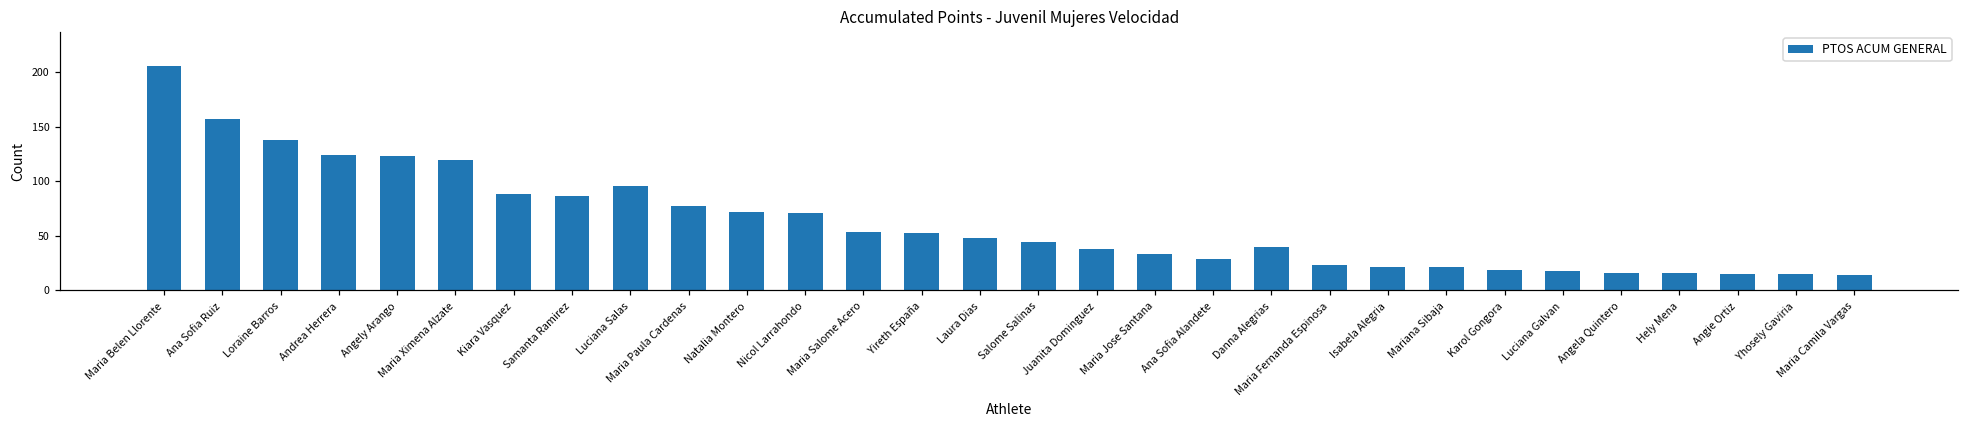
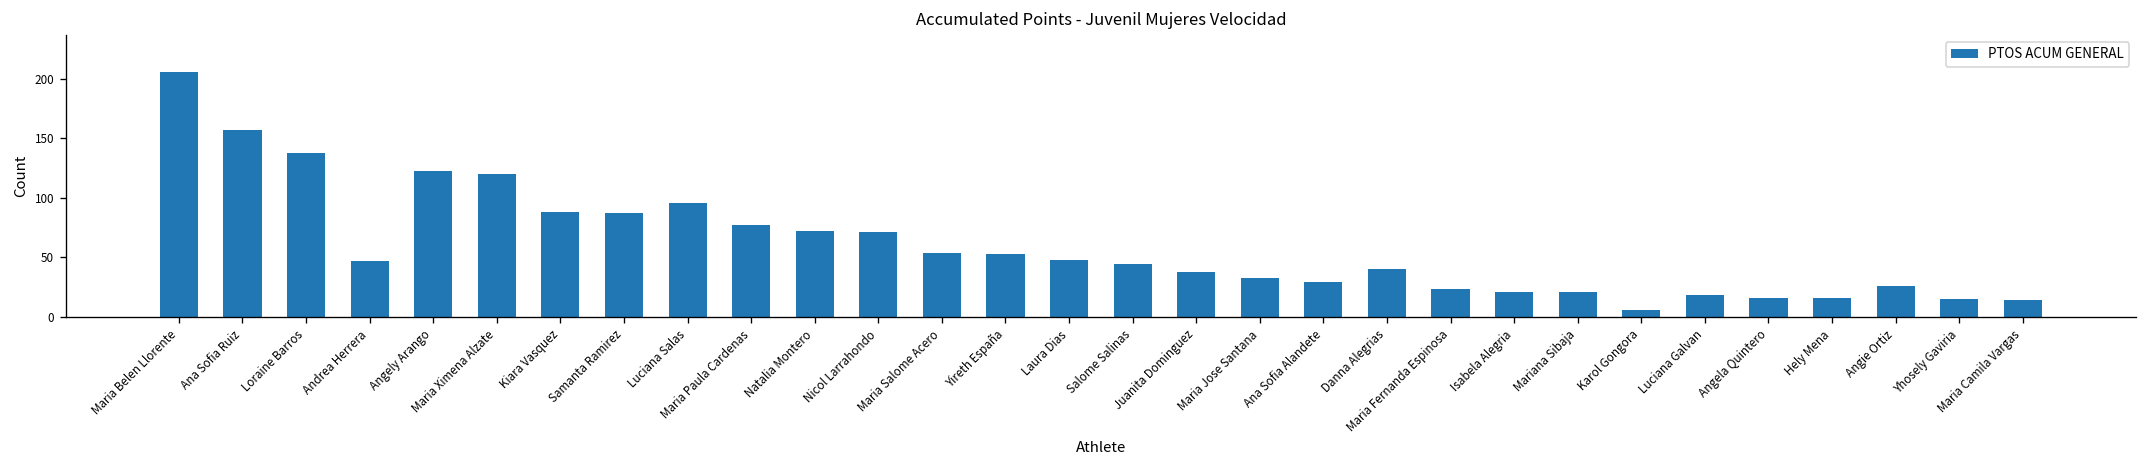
  {
    "Maria Belen Llorente": 210,
    "Ana Sofia Ruiz": 160,
    "Loraine Barros": 140,
-   "Andrea Herrera": 120,
+   "Andrea Herrera": 50,
    "Angely Arango": 120,
    "Maria Ximena Alzate": 120,
    "Kiara Vasquez": 90,
    "Samanta Ramirez": 90,
    "Luciana Salas": 100,
    "Maria Paula Cardenas": 80,
    "Natalia Montero": 70,
    "Nicol Larrahondo": 70,
    "Maria Salome Acero": 50,
    "Yireth España": 50,
    "Laura Dias": 50,
    "Salome Salinas": 40,
    "Juanita Dominguez": 40,
    "Maria Jose Santana": 30,
    "Ana Sofia Alandete": 30,
    "Danna Alegrias": 40,
    "Maria Fernanda Espinosa": 20,
    "Isabela Alegria": 20,
    "Mariana Sibaja": 20,
-   "Karol Gongora": 20,
+   "Karol Gongora": 10,
    "Luciana Galvan": 20,
    "Angela Quintero": 20,
    "Hely Mena": 20,
-   "Angie Ortiz": 20,
+   "Angie Ortiz": 30,
    "Yhosely Gaviria": 20,
    "Maria Camila Vargas": 10
  }
